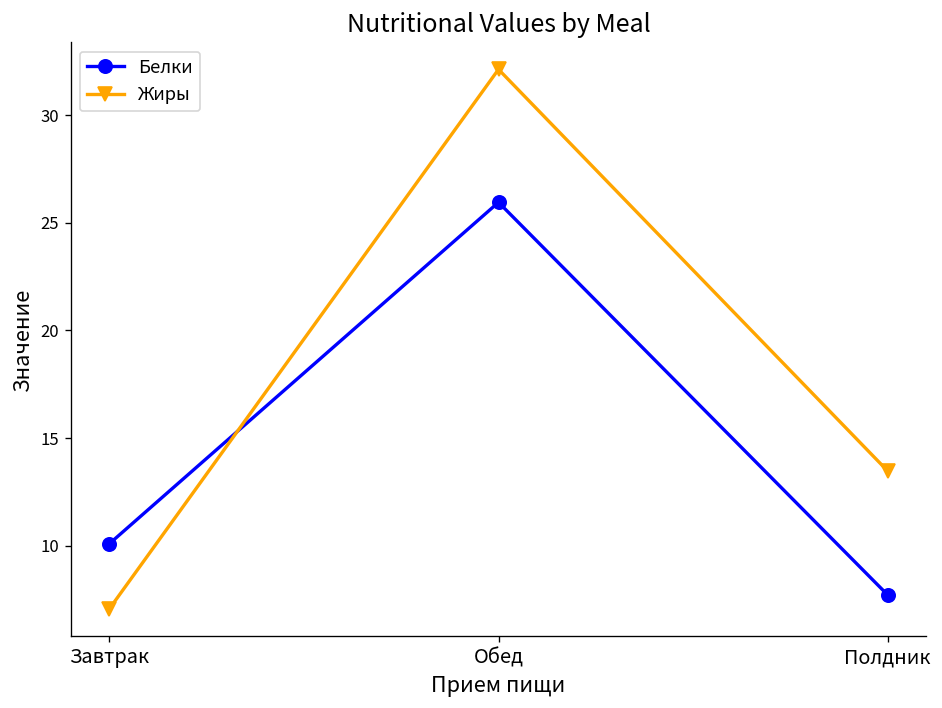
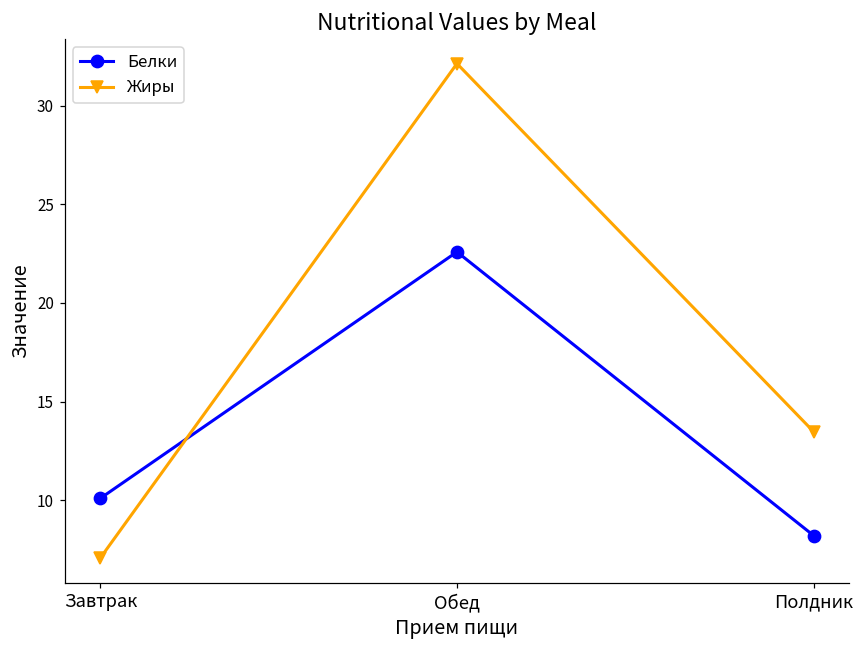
  {
    "Белки": {
      "Завтрак": 10.1,
-     "Обед": 26.0,
-     "Полдник": 7.7
+     "Обед": 22.6,
+     "Полдник": 8.2
    },
    "Жиры": {
      "Завтрак": 7.1,
      "Обед": 32.1,
      "Полдник": 13.5
    }
  }
